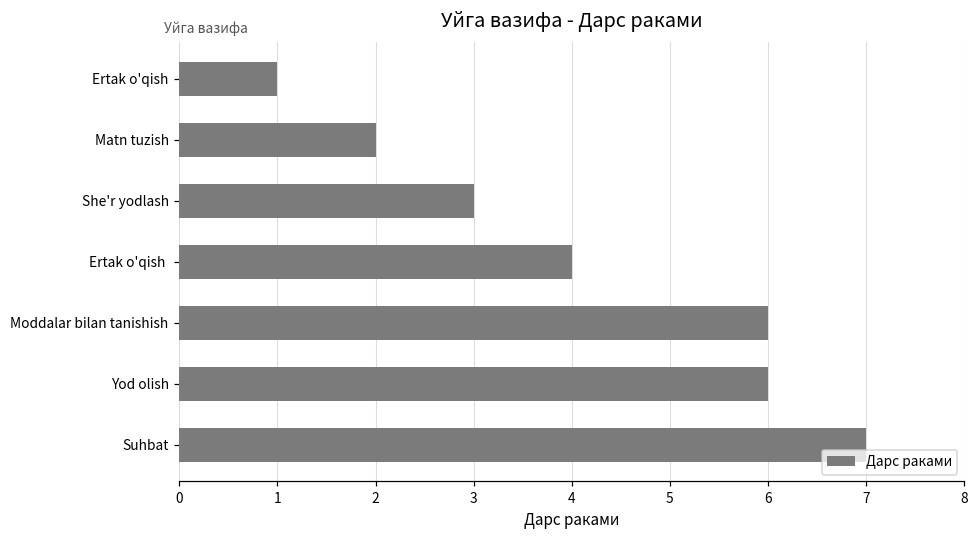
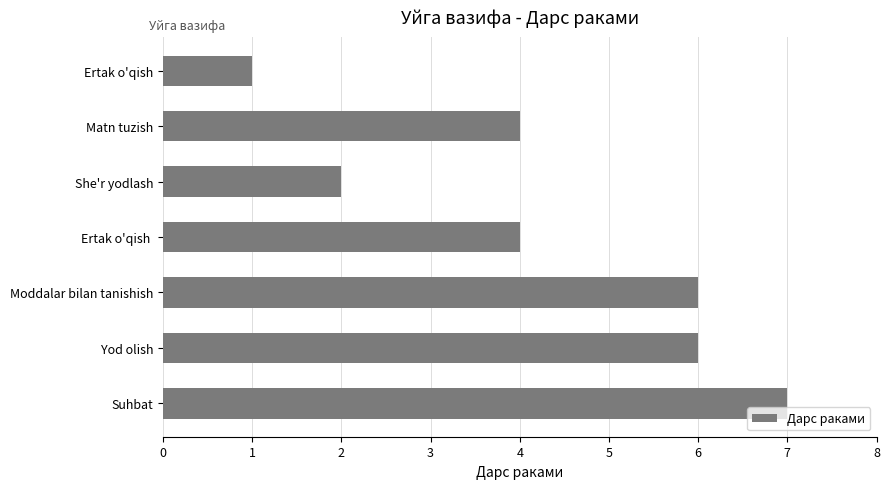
  {
-   "Matn tuzish": 2,
-   "She'r yodlash": 3,
+   "Matn tuzish": 4,
+   "She'r yodlash": 2,
    "Moddalar bilan tanishish": 6,
    "Yod olish": 6,
    "Suhbat": 7
  }
